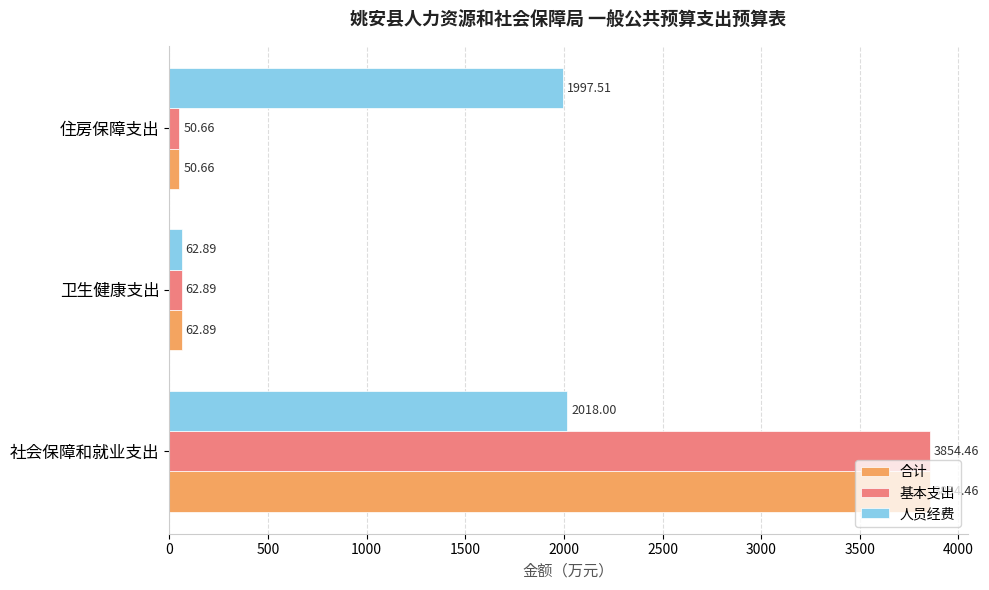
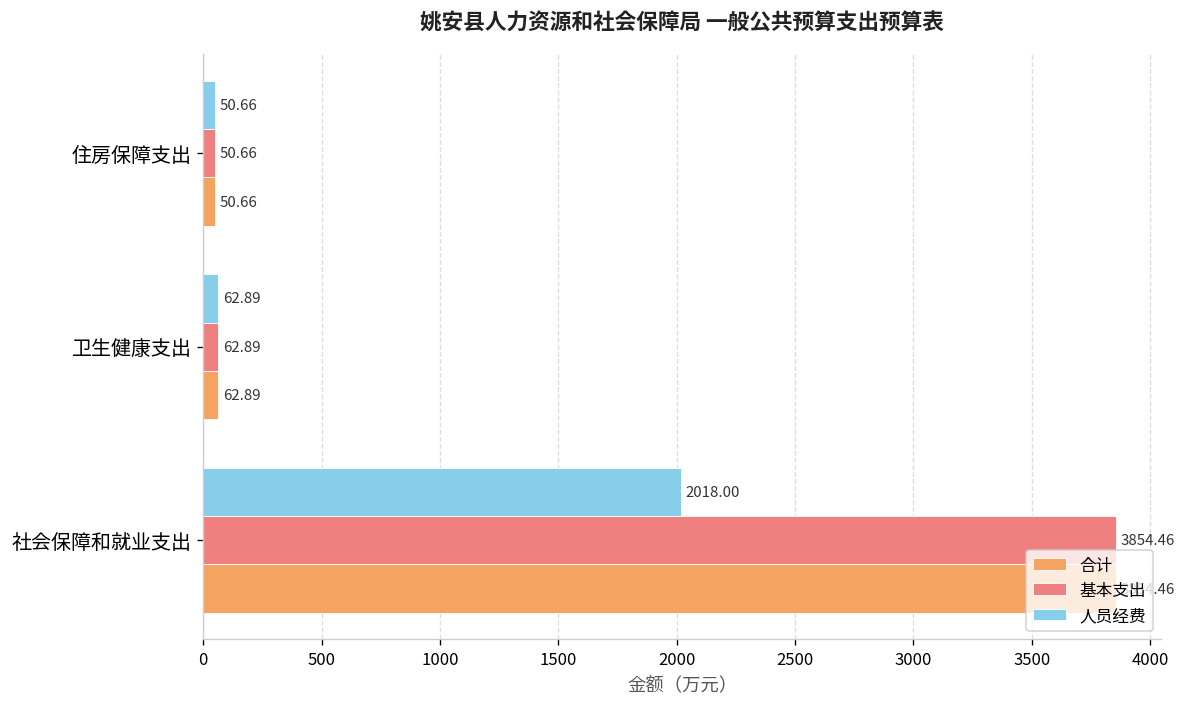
  {
    "人员经费": {
-     "住房保障支出": 1997.51,
+     "住房保障支出": 50.66,
      "卫生健康支出": 62.89,
      "社会保障和就业支出": 2018.00
    }
  }
